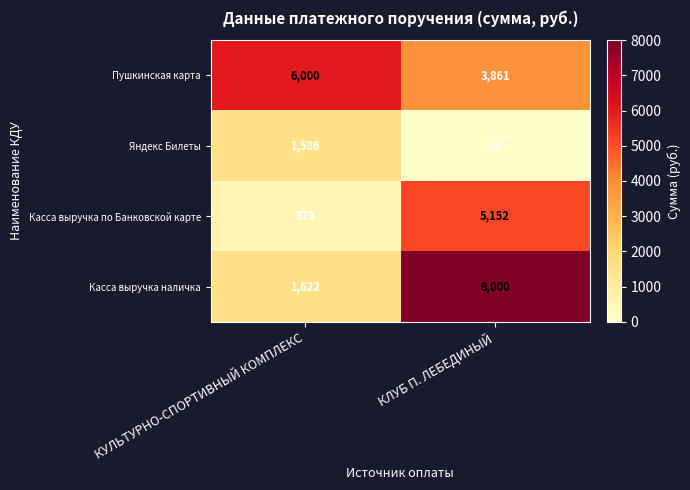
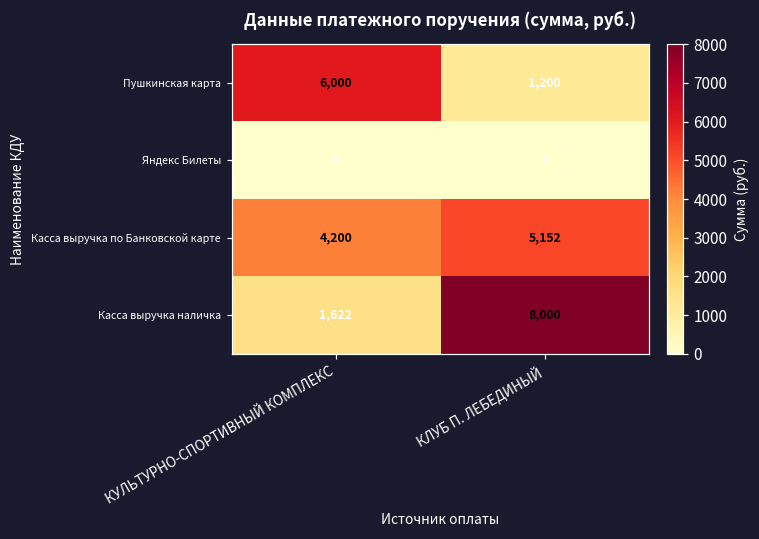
  {
    "Пушкинская карта": {
      "КУЛЬТУРНО-СПОРТИВНЫЙ КОМПЛЕКС": "6,000",
-     "КЛУБ П. ЛЕБЕДИНЫЙ": "3,861"
+     "КЛУБ П. ЛЕБЕДИНЫЙ": "1,200"
    },
    "Яндекс Билеты": {
-     "КУЛЬТУРНО-СПОРТИВНЫЙ КОМПЛЕКС": "1,586",
+     "КУЛЬТУРНО-СПОРТИВНЫЙ КОМПЛЕКС": "0",
      "КЛУБ П. ЛЕБЕДИНЫЙ": "0"
    },
    "Касса выручка по Банковской карте": {
-     "КУЛЬТУРНО-СПОРТИВНЫЙ КОМПЛЕКС": "579",
+     "КУЛЬТУРНО-СПОРТИВНЫЙ КОМПЛЕКС": "4,200",
      "КЛУБ П. ЛЕБЕДИНЫЙ": "5,152"
    },
    "Касса выручка наличка": {
      "КУЛЬТУРНО-СПОРТИВНЫЙ КОМПЛЕКС": "1,622",
      "КЛУБ П. ЛЕБЕДИНЫЙ": "8,000"
    }
  }
